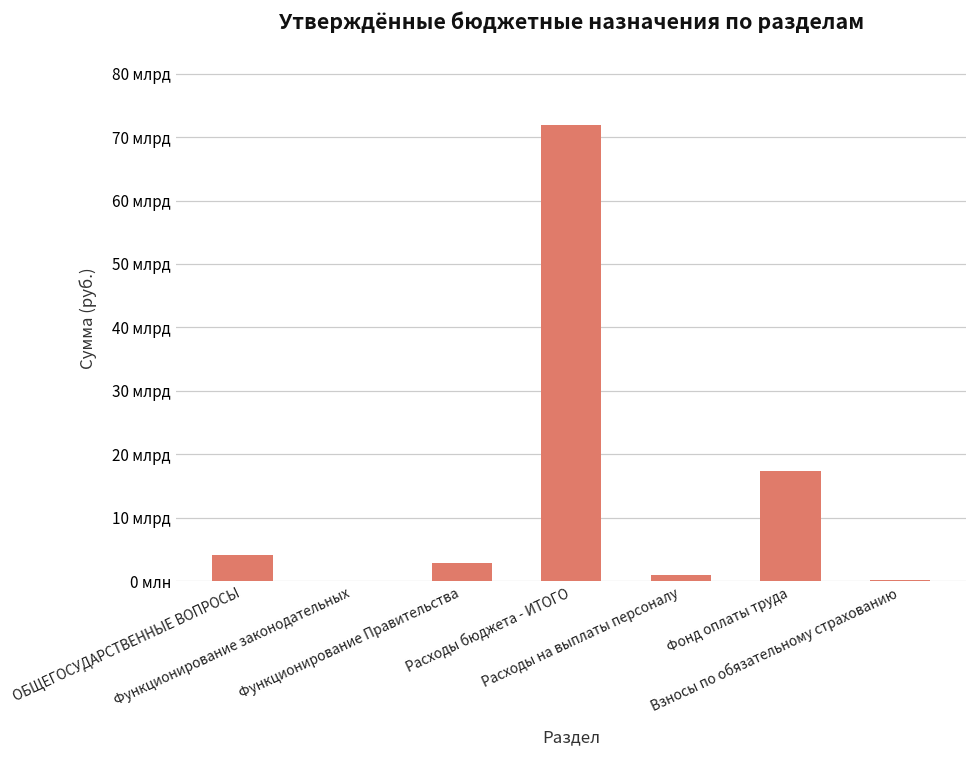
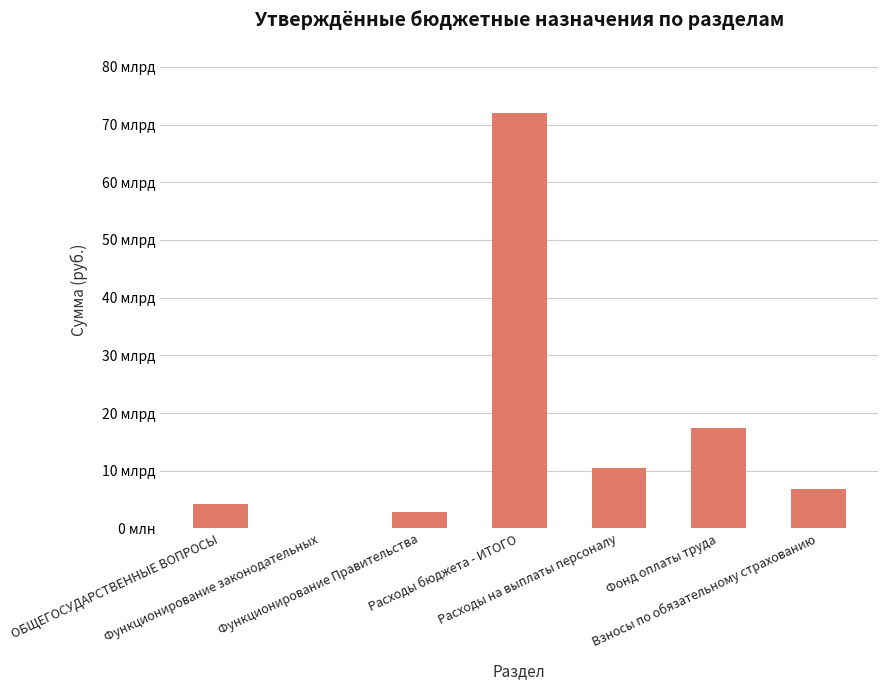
  {
    "ОБЩЕГОСУДАРСТВЕННЫЕ ВОПРОСЫ": "4 млрд",
    "Функционирование Правительства": "3 млрд",
    "Расходы бюджета - ИТОГО": "72 млрд",
-   "Расходы на выплаты персоналу": "1 млрд",
+   "Расходы на выплаты персоналу": "11 млрд",
    "Фонд оплаты труда": "17 млрд",
-   "Взносы по обязательному страхованию": "0 млрд"
+   "Взносы по обязательному страхованию": "7 млрд"
  }
